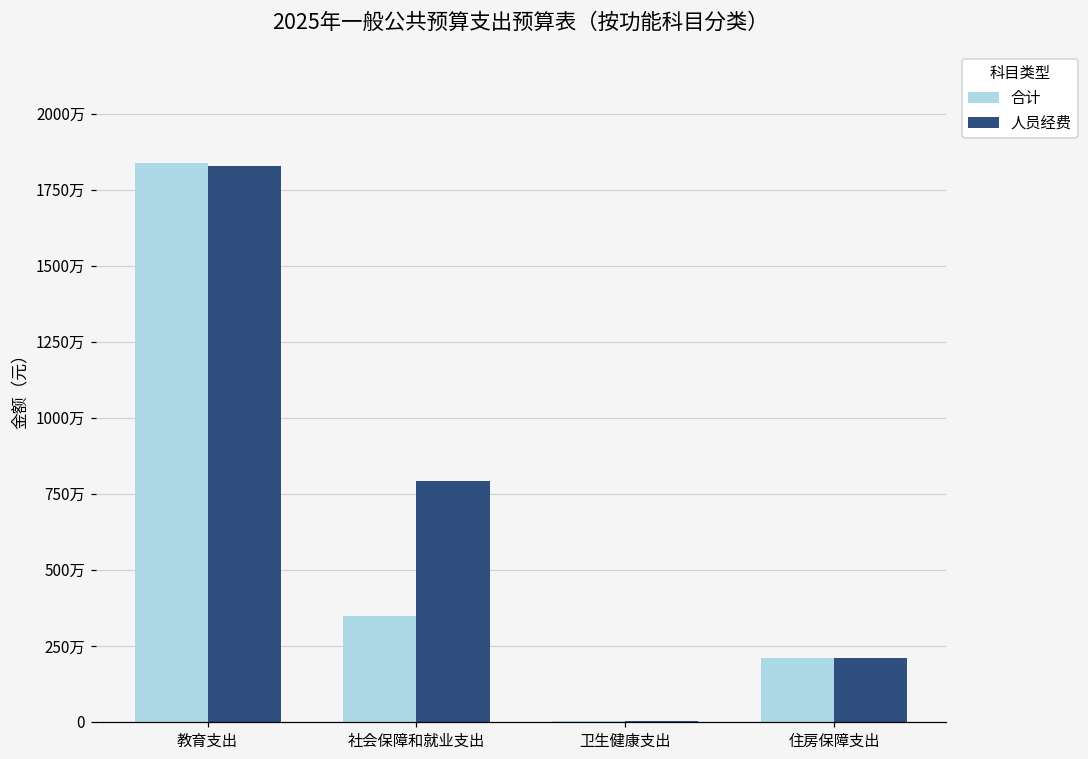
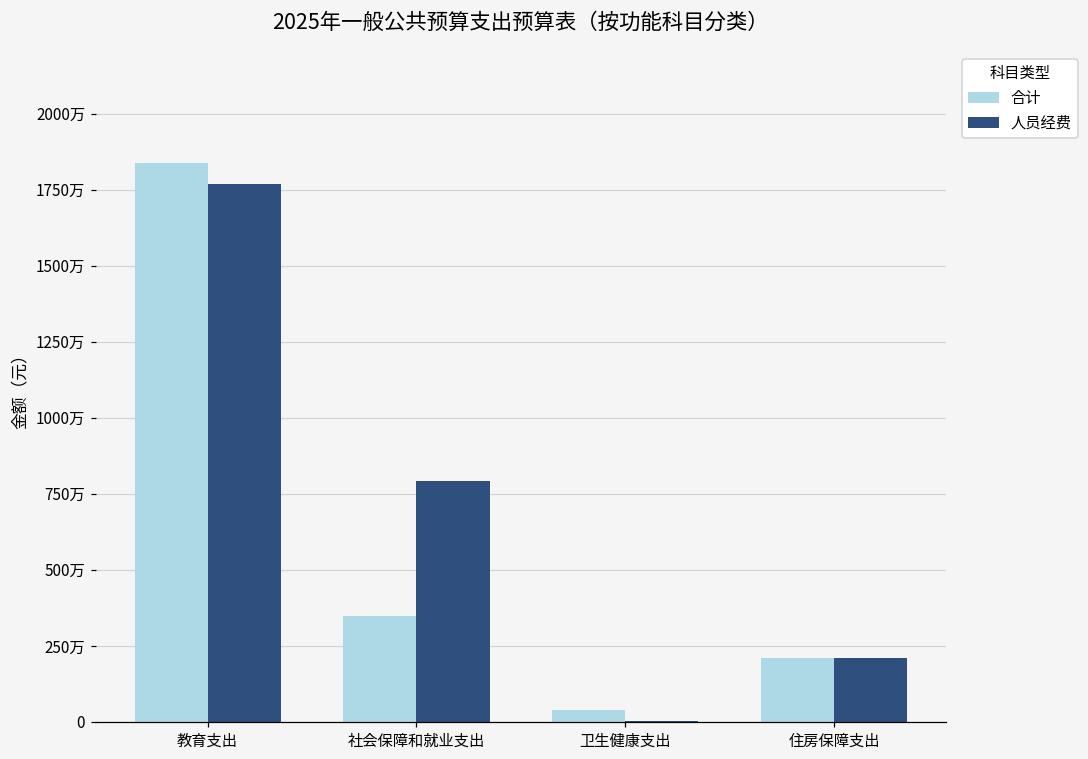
  {
    "合计": {
      "教育支出": "1840万",
      "社会保障和就业支出": "350万",
-     "卫生健康支出": "0万",
+     "卫生健康支出": "40万",
      "住房保障支出": "210万"
    },
    "人员经费": {
-     "教育支出": "1830万",
+     "教育支出": "1770万",
      "社会保障和就业支出": "790万",
      "住房保障支出": "210万"
    }
  }
